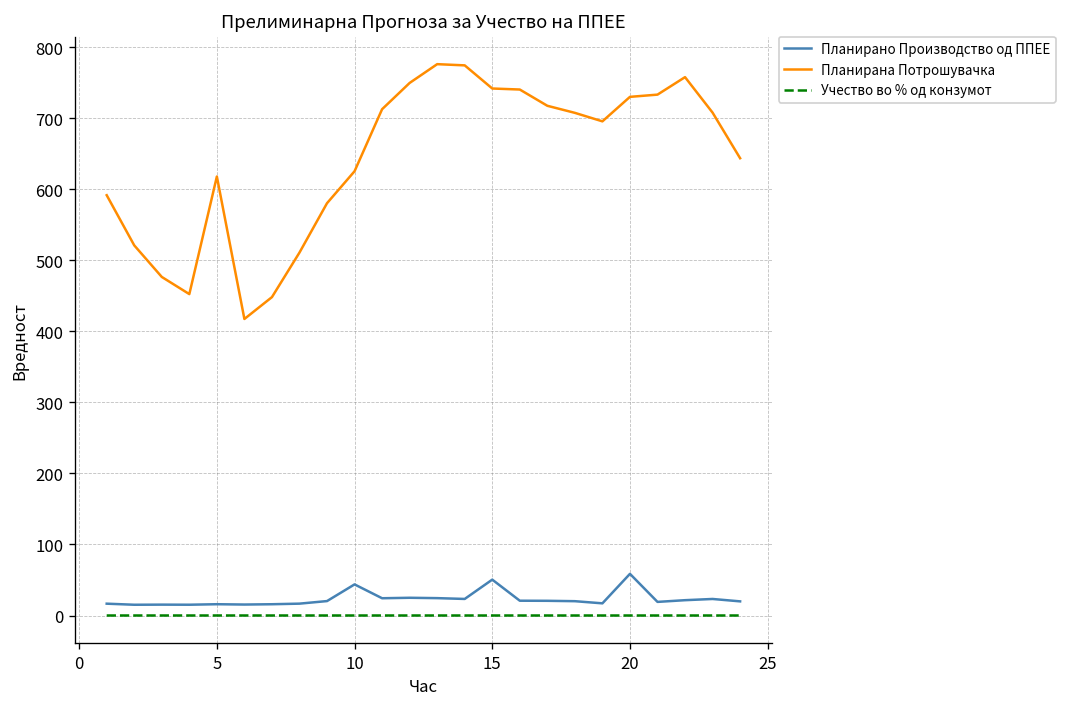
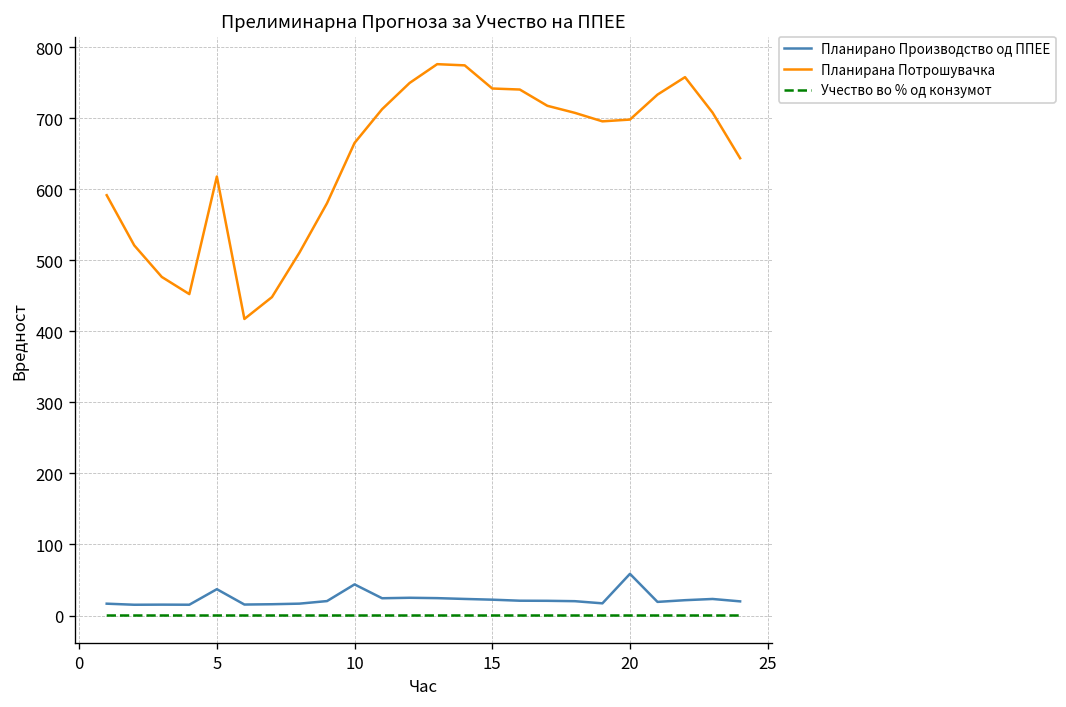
  {
    "Планирано Производство од ППЕЕ": {
-     "5": 20,
+     "5": 40,
      "10": 40,
-     "15": 50,
+     "15": 20,
      "20": 60
    },
    "Планирана Потрошувачка": {
      "5": 620,
-     "10": 630,
+     "10": 670,
      "15": 740,
-     "20": 730
+     "20": 700
    },
    "Учество во % од конзумот": {
      "5": 0,
      "10": 0,
      "15": 0,
      "20": 0
    }
  }
